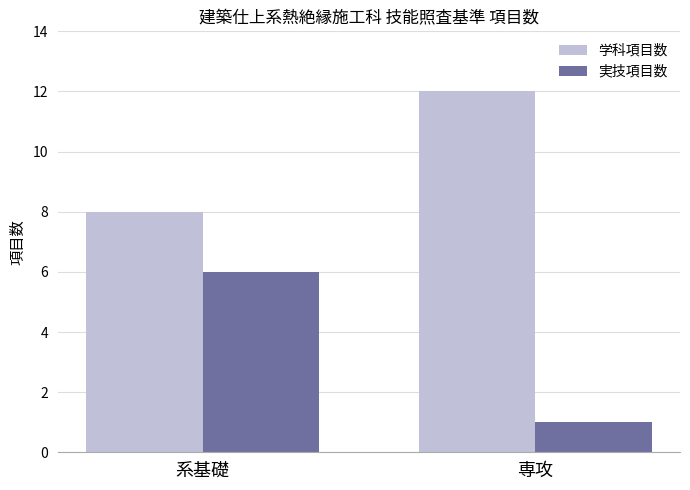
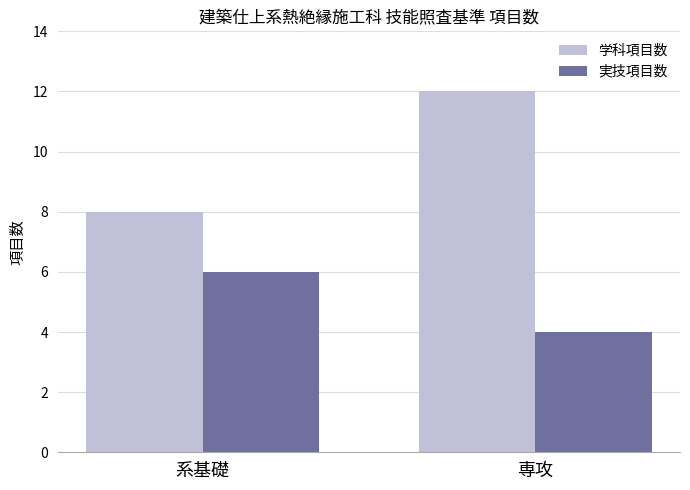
  {
    "学科項目数": {
      "系基礎": 8,
      "専攻": 12
    },
    "実技項目数": {
      "系基礎": 6,
-     "専攻": 1
+     "専攻": 4
    }
  }
